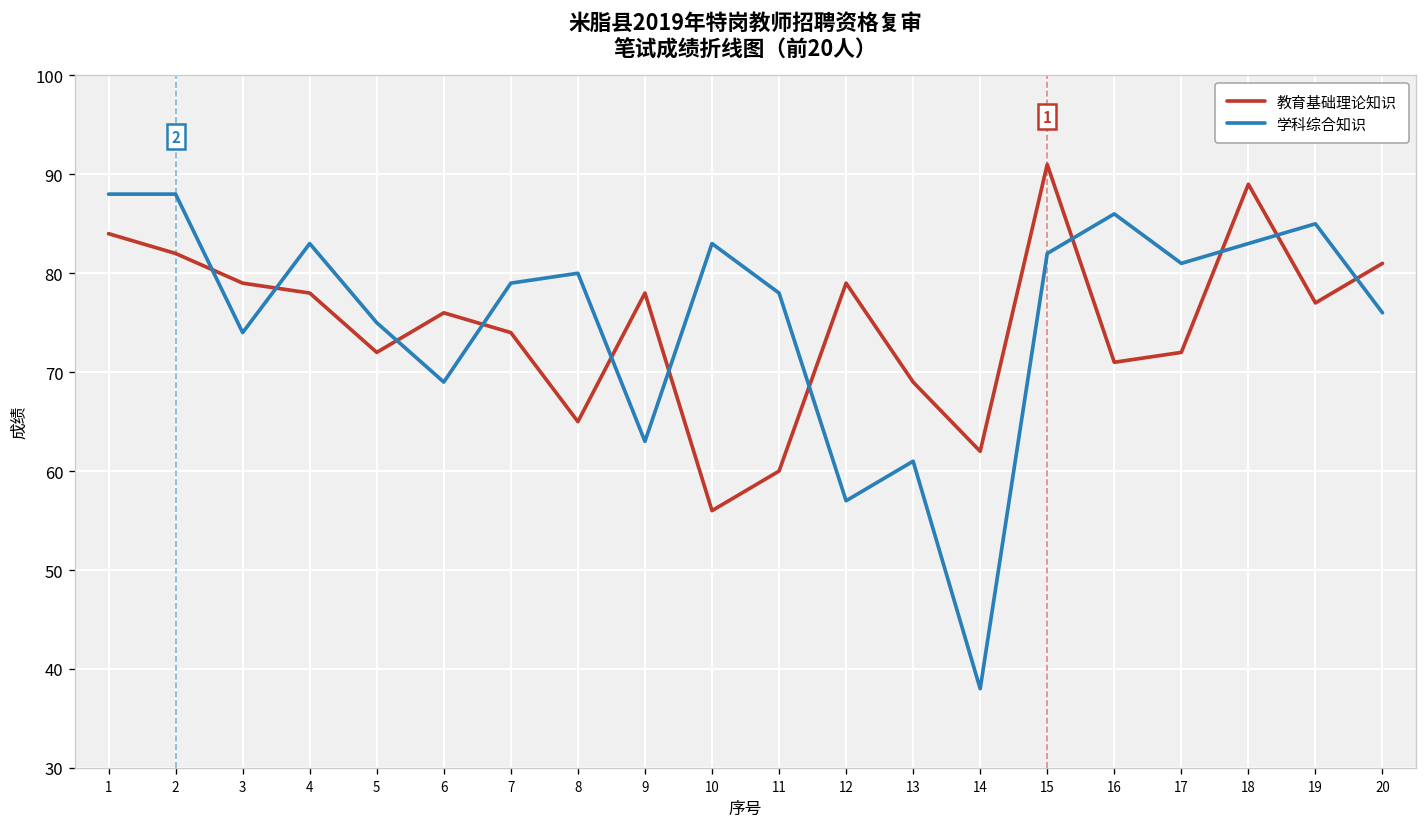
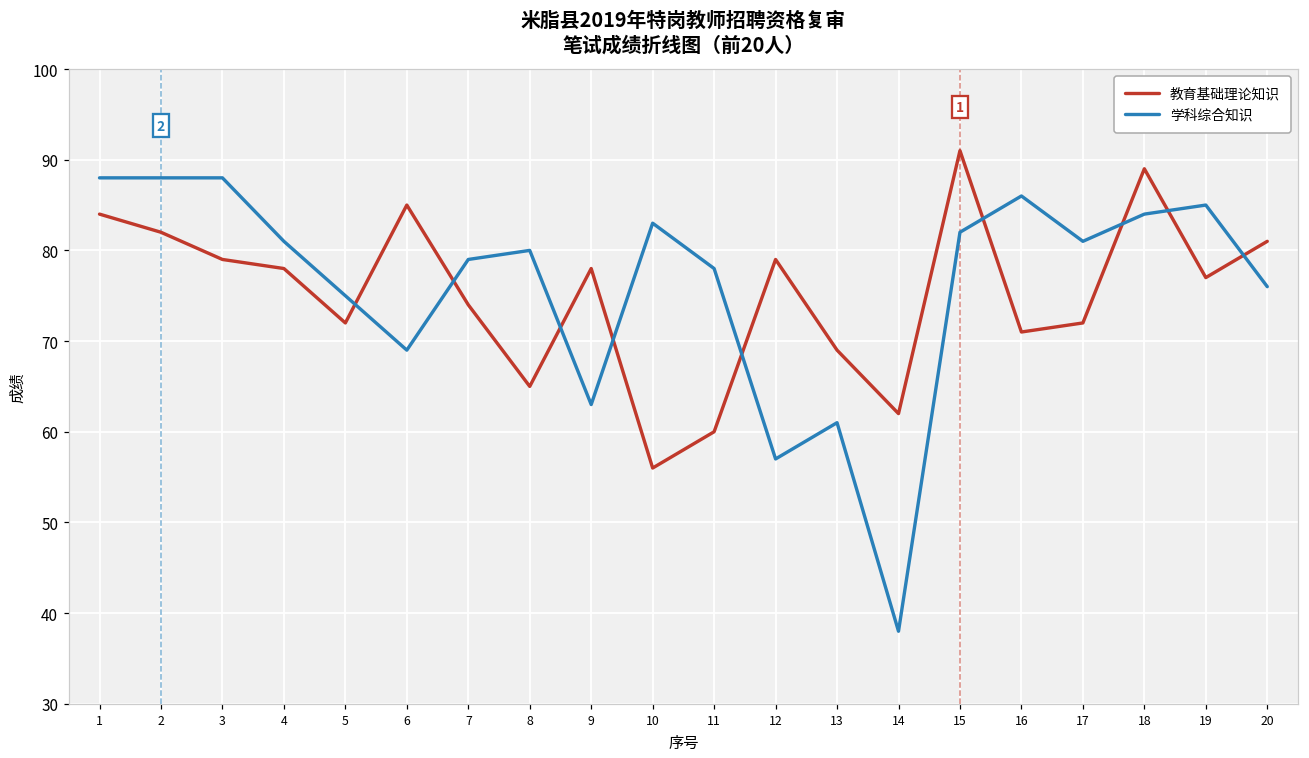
  {
    "教育基础理论知识": {
      "1": 84,
      "2": 82,
      "3": 79,
      "4": 78,
      "5": 72,
-     "6": 76,
+     "6": 85,
      "7": 74,
      "8": 65,
      "9": 78,
      "10": 56,
      "11": 60,
      "12": 79,
      "13": 69,
      "14": 62,
      "15": 91,
      "16": 71,
      "17": 72,
      "18": 89,
      "19": 77,
      "20": 81
    },
    "学科综合知识": {
      "1": 88,
      "2": 88,
-     "3": 74,
-     "4": 83,
+     "3": 88,
+     "4": 81,
      "5": 75,
      "6": 69,
      "7": 79,
      "8": 80,
      "9": 63,
      "10": 83,
      "11": 78,
      "12": 57,
      "13": 61,
      "14": 38,
      "15": 82,
      "16": 86,
      "17": 81,
-     "18": 83,
+     "18": 84,
      "19": 85,
      "20": 76
    }
  }
